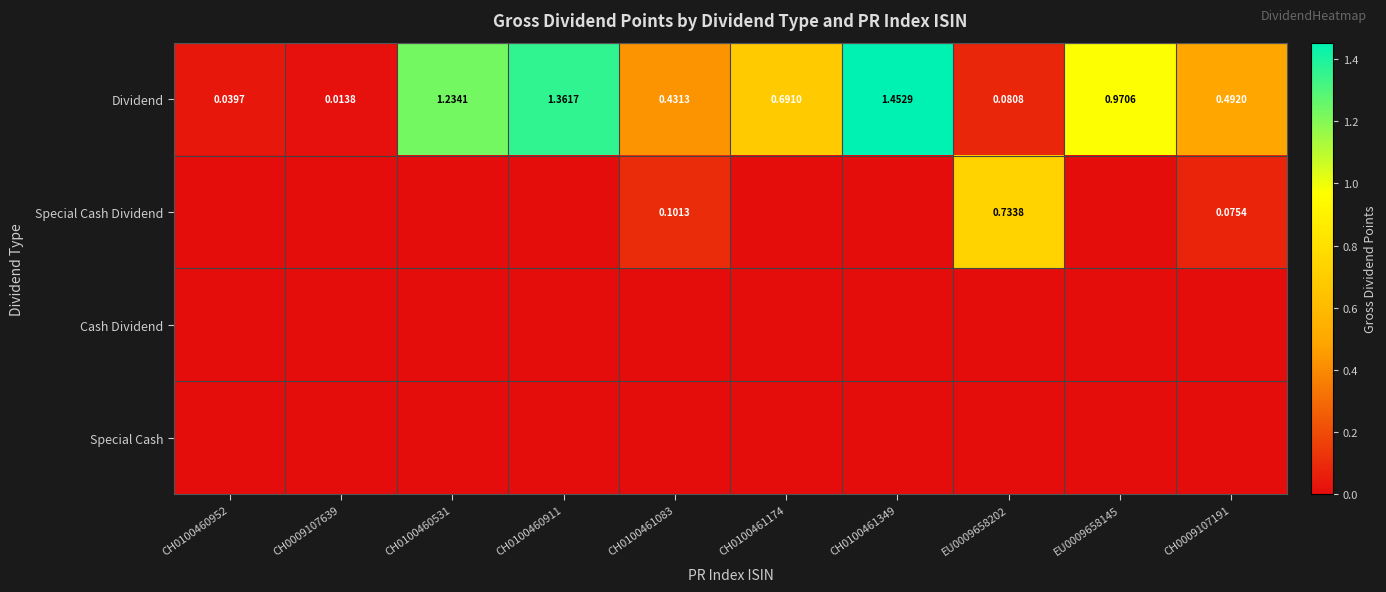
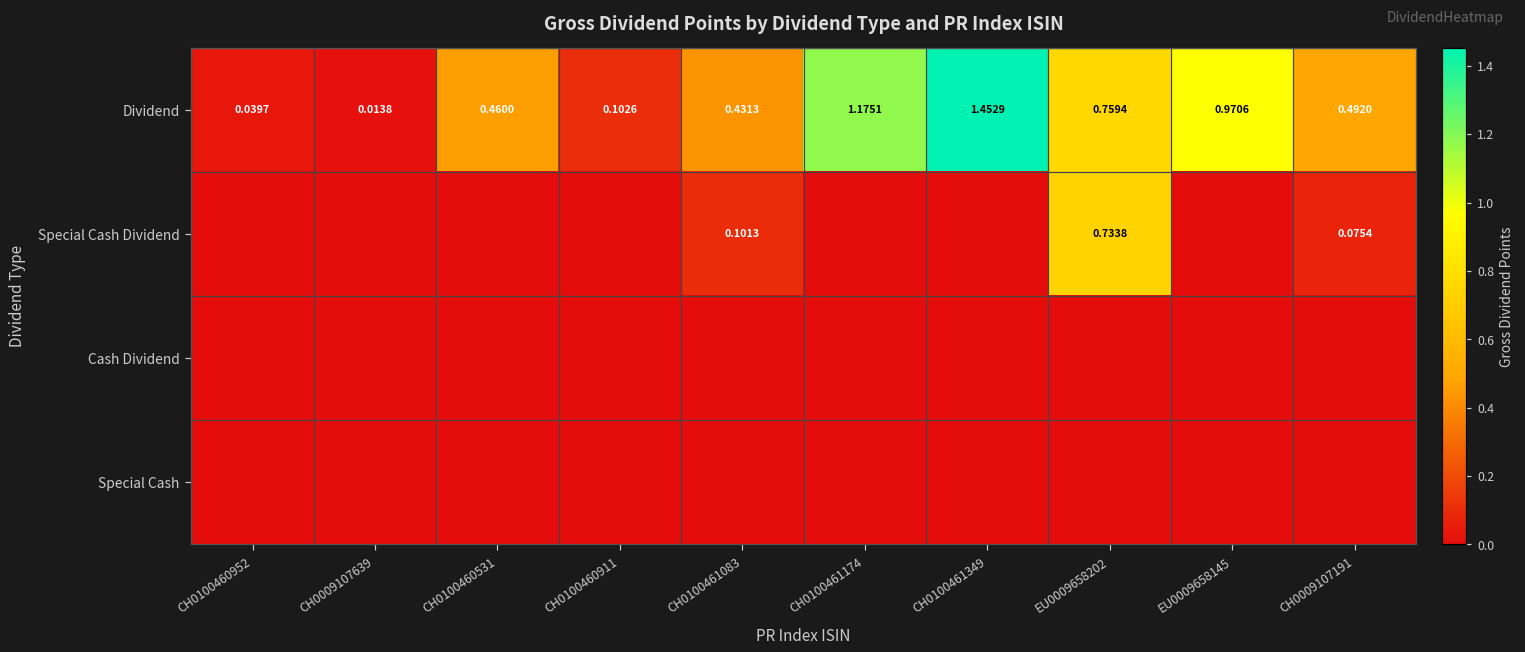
  {
    "Dividend": {
      "CH0100460952": 0.0397,
      "CH0009107639": 0.0138,
-     "CH0100460531": 1.2341,
-     "CH0100460911": 1.3617,
+     "CH0100460531": 0.4600,
+     "CH0100460911": 0.1026,
      "CH0100461083": 0.4313,
-     "CH0100461174": 0.6910,
+     "CH0100461174": 1.1751,
      "CH0100461349": 1.4529,
-     "EU0009658202": 0.0808,
+     "EU0009658202": 0.7594,
      "EU0009658145": 0.9706,
      "CH0009107191": 0.4920
    },
    "Special Cash Dividend": {
      "CH0100461083": 0.1013,
      "EU0009658202": 0.7338,
      "CH0009107191": 0.0754
    }
  }
